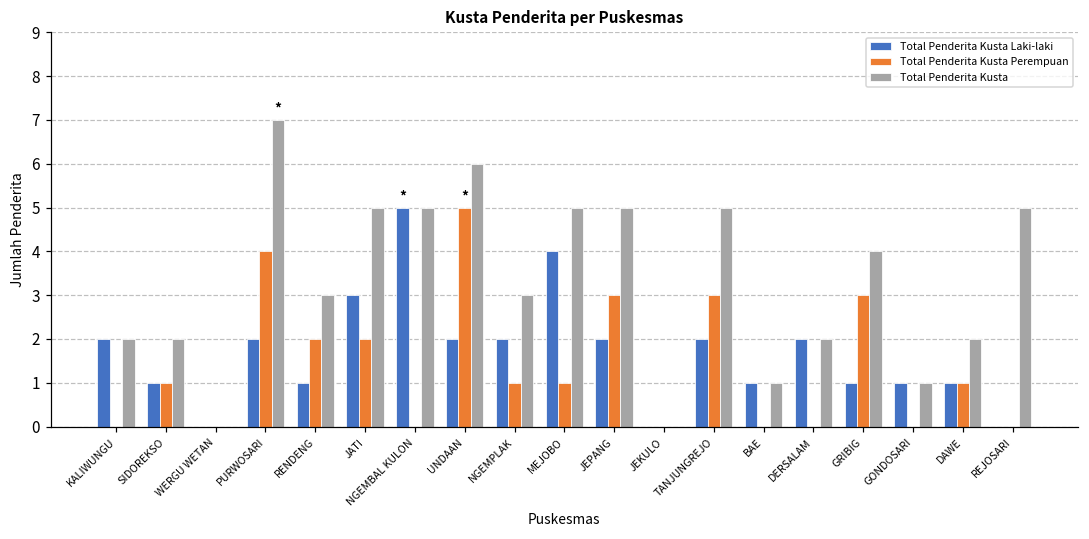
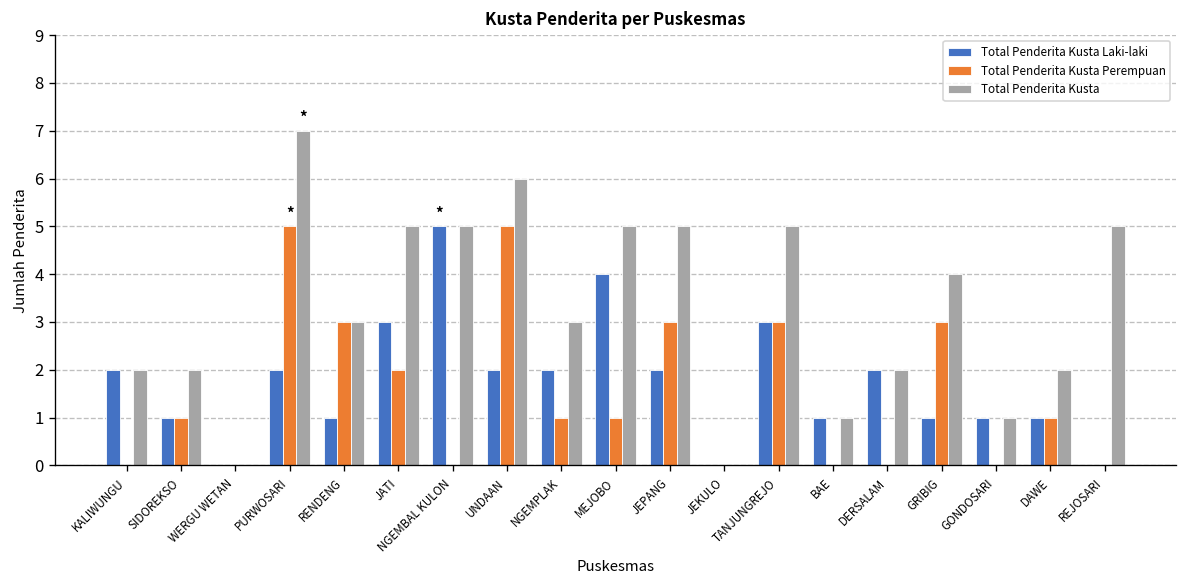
  {
    "Total Penderita Kusta Laki-laki": {
      "KALIWUNGU": 2,
      "SIDOREKSO": 1,
      "WERGU WETAN": 0,
      "PURWOSARI": 2,
      "RENDENG": 1,
      "JATI": 3,
      "NGEMBAL KULON": 5,
      "UNDAAN": 2,
      "NGEMPLAK": 2,
      "MEJOBO": 4,
      "JEPANG": 2,
      "JEKULO": 0,
-     "TANJUNGREJO": 2,
+     "TANJUNGREJO": 3,
      "BAE": 1,
      "DERSALAM": 2,
      "GRIBIG": 1,
      "GONDOSARI": 1,
      "DAWE": 1,
      "REJOSARI": 0
    },
    "Total Penderita Kusta Perempuan": {
      "KALIWUNGU": 0,
      "SIDOREKSO": 1,
      "WERGU WETAN": 0,
-     "PURWOSARI": 4,
-     "RENDENG": 2,
+     "PURWOSARI": 5,
+     "RENDENG": 3,
      "JATI": 2,
      "NGEMBAL KULON": 0,
      "UNDAAN": 5,
      "NGEMPLAK": 1,
      "MEJOBO": 1,
      "JEPANG": 3,
      "JEKULO": 0,
      "TANJUNGREJO": 3,
      "BAE": 0,
      "DERSALAM": 0,
      "GRIBIG": 3,
      "GONDOSARI": 0,
      "DAWE": 1,
      "REJOSARI": 0
    },
    "Total Penderita Kusta": {
      "KALIWUNGU": 2,
      "SIDOREKSO": 2,
      "WERGU WETAN": 0,
      "PURWOSARI": 7,
      "RENDENG": 3,
      "JATI": 5,
      "NGEMBAL KULON": 5,
      "UNDAAN": 6,
      "NGEMPLAK": 3,
      "MEJOBO": 5,
      "JEPANG": 5,
      "JEKULO": 0,
      "TANJUNGREJO": 5,
      "BAE": 1,
      "DERSALAM": 2,
      "GRIBIG": 4,
      "GONDOSARI": 1,
      "DAWE": 2,
      "REJOSARI": 5
    }
  }
